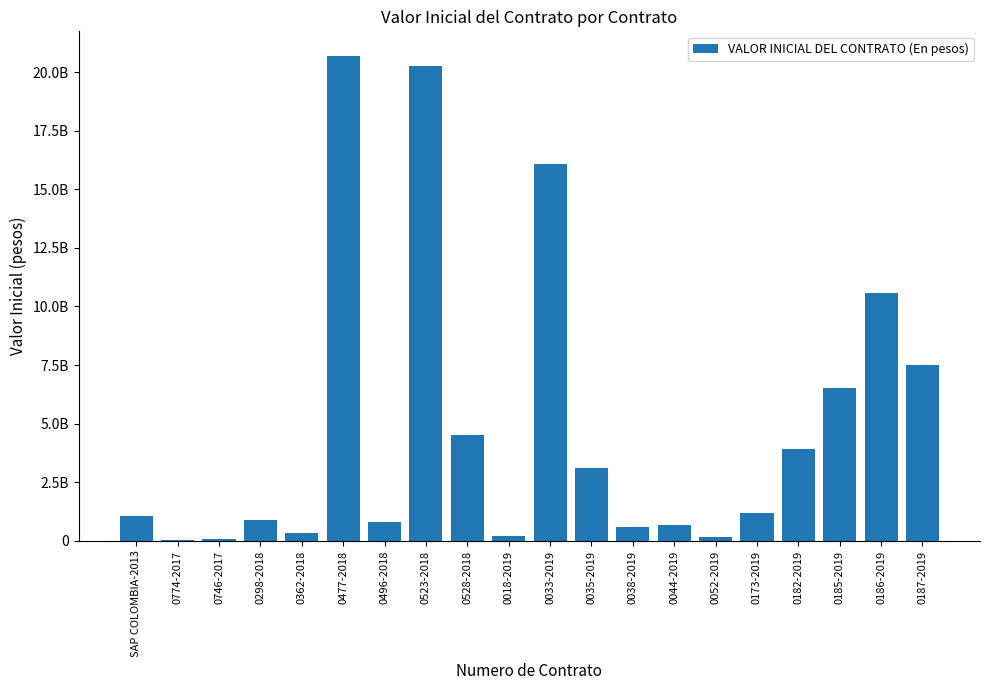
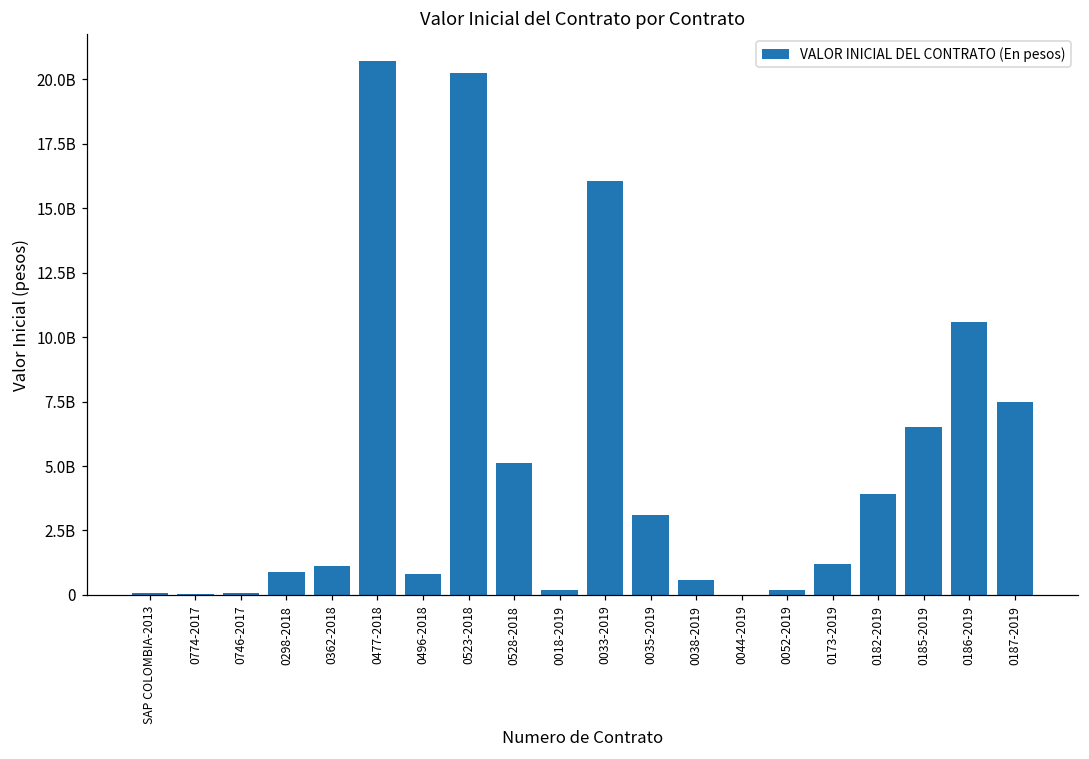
  {
-   "SAP COLOMBIA-2013": 1000000000,
+   "SAP COLOMBIA-2013": 100000000,
    "0298-2018": 900000000,
-   "0362-2018": 300000000,
+   "0362-2018": 1100000000,
    "0477-2018": 20700000000,
    "0496-2018": 800000000,
    "0523-2018": 20200000000,
-   "0528-2018": 4500000000,
+   "0528-2018": 5100000000,
    "0018-2019": 200000000,
    "0033-2019": 16100000000,
    "0035-2019": 3100000000,
    "0038-2019": 600000000,
-   "0044-2019": 700000000,
+   "0044-2019": 0,
    "0052-2019": 200000000,
    "0173-2019": 1200000000,
    "0182-2019": 3900000000,
    "0185-2019": 6500000000,
    "0186-2019": 10600000000,
    "0187-2019": 7500000000
  }
